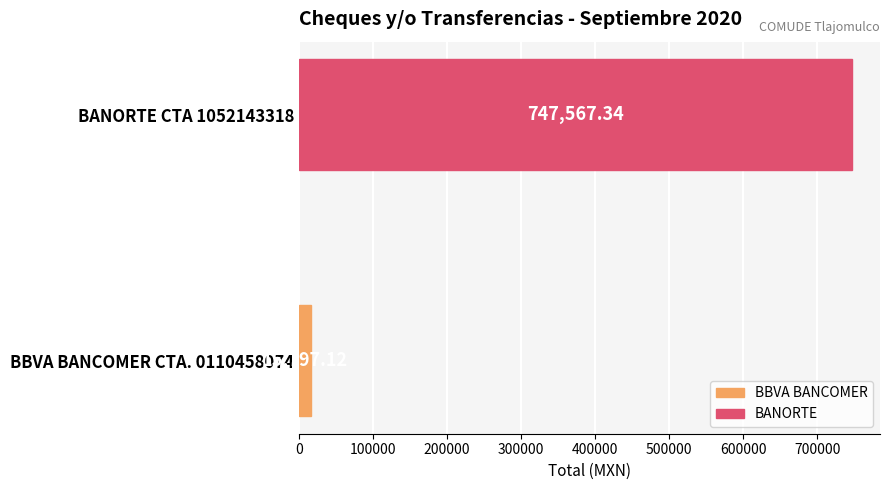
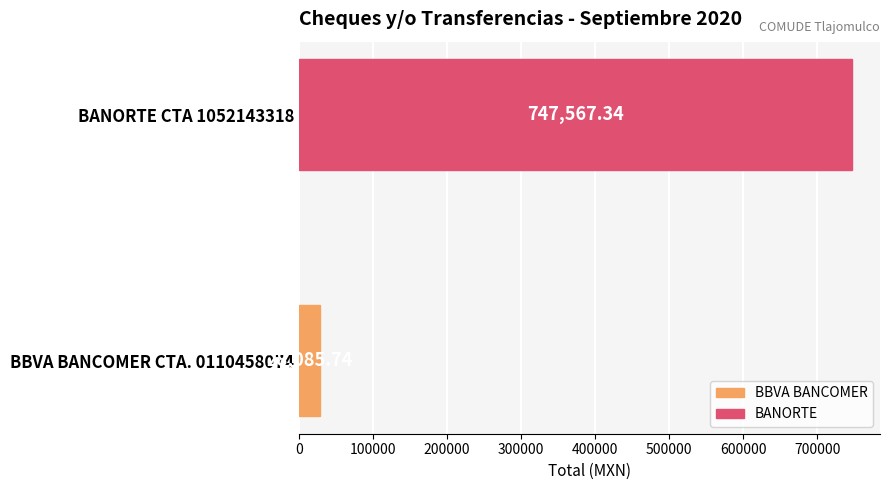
  {
-   "BBVA BANCOMER CTA. 0110458074": 20000
+   "BBVA BANCOMER CTA. 0110458074": 30000
  }
